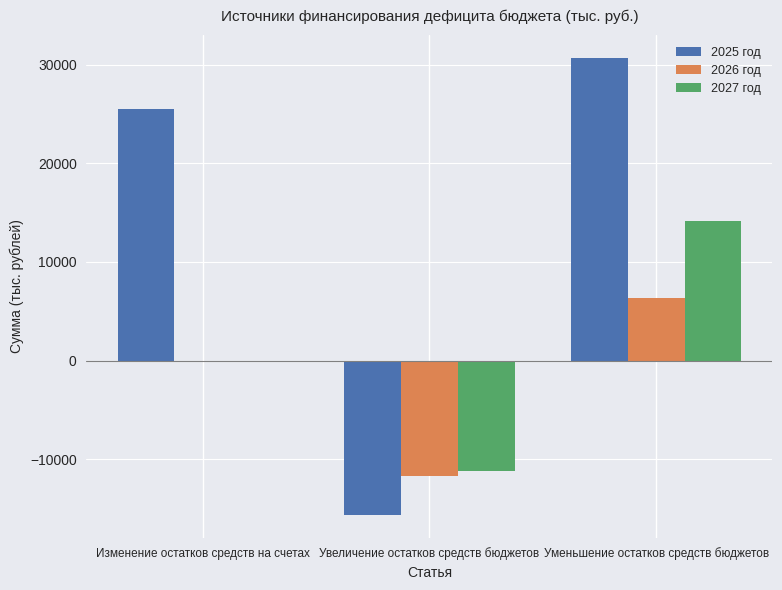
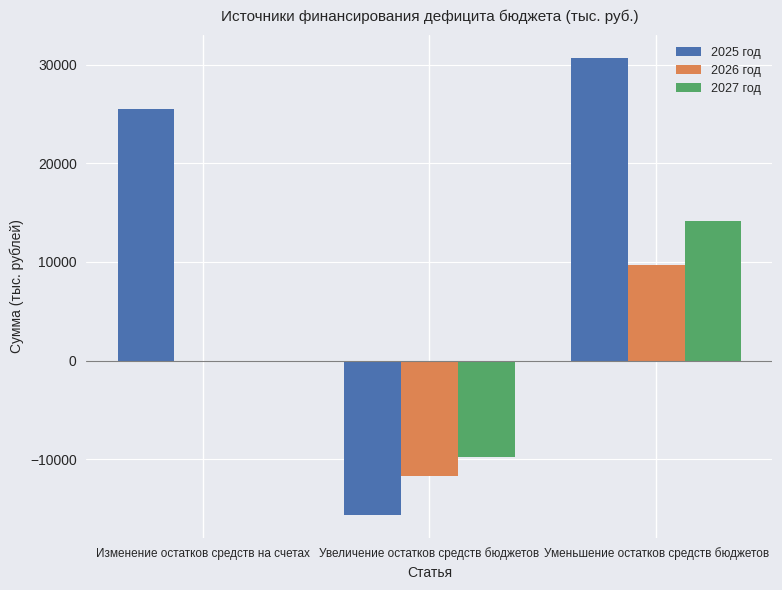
  {
    "2025 год": {
      "Изменение остатков средств на счетах": 25000,
      "Увеличение остатков средств бюджетов": -16000,
      "Уменьшение остатков средств бюджетов": 31000
    },
    "2026 год": {
      "Изменение остатков средств на счетах": 0,
      "Увеличение остатков средств бюджетов": -12000,
-     "Уменьшение остатков средств бюджетов": 6000
+     "Уменьшение остатков средств бюджетов": 10000
    },
    "2027 год": {
      "Изменение остатков средств на счетах": 0,
-     "Увеличение остатков средств бюджетов": -11000,
+     "Увеличение остатков средств бюджетов": -10000,
      "Уменьшение остатков средств бюджетов": 14000
    }
  }
